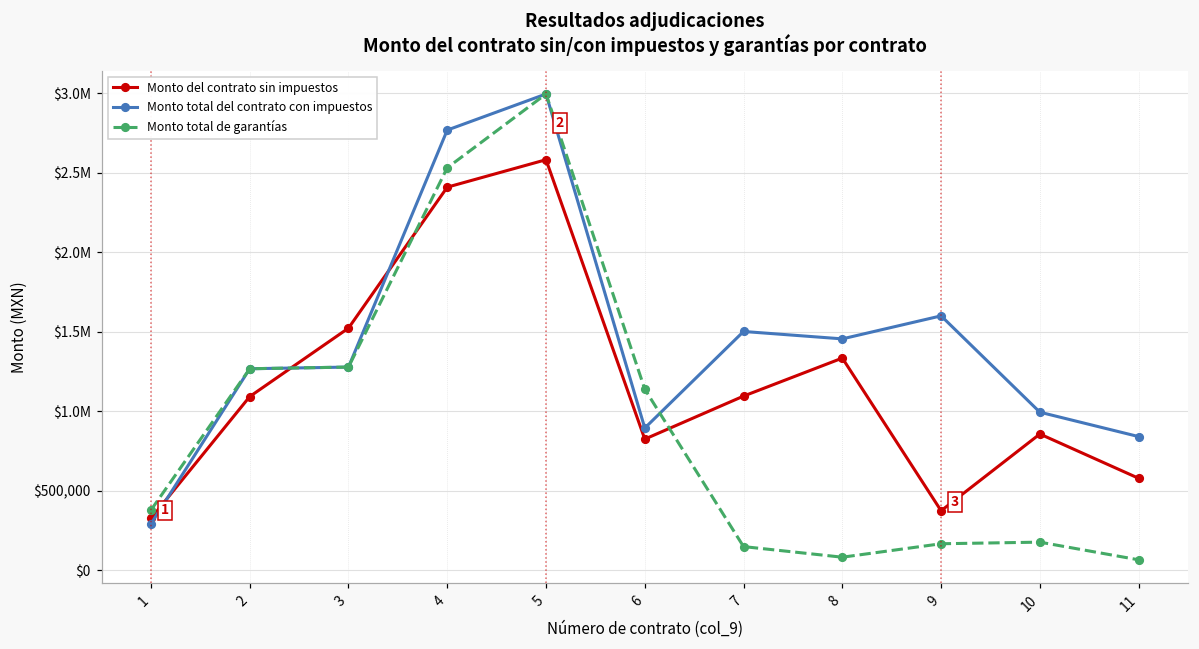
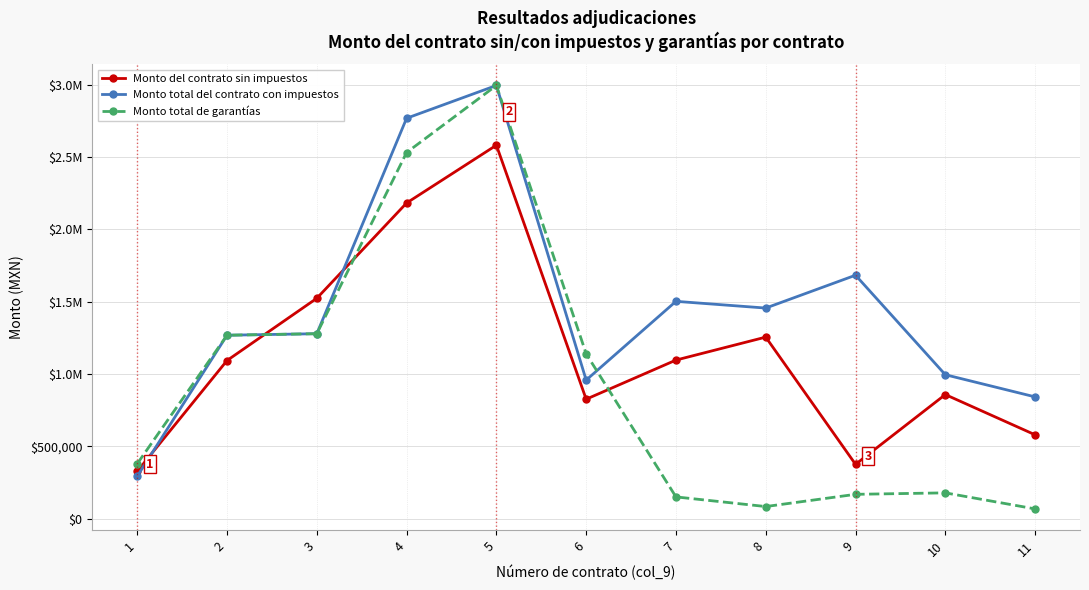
  {
    "Monto del contrato sin impuestos": {
      "2": "$1,090,000",
      "3": "$1,520,000",
-     "4": "$2,410,000",
+     "4": "$2,180,000",
      "5": "$2,580,000",
      "6": "$830,000",
      "7": "$1,100,000",
-     "8": "$1,340,000",
+     "8": "$1,260,000",
      "10": "$860,000",
      "11": "$580,000"
    },
    "Monto total del contrato con impuestos": {
      "1": "$290,000",
      "4": "$2,770,000",
-     "6": "$900,000",
+     "6": "$960,000",
      "7": "$1,500,000",
      "8": "$1,460,000",
-     "9": "$1,600,000",
+     "9": "$1,680,000",
      "10": "$1,000,000",
      "11": "$840,000"
    },
    "Monto total de garantías": {
      "4": "$2,530,000",
      "6": "$1,140,000",
      "7": "$150,000",
      "8": "$80,000",
      "9": "$170,000",
      "10": "$180,000",
      "11": "$70,000"
    }
  }
